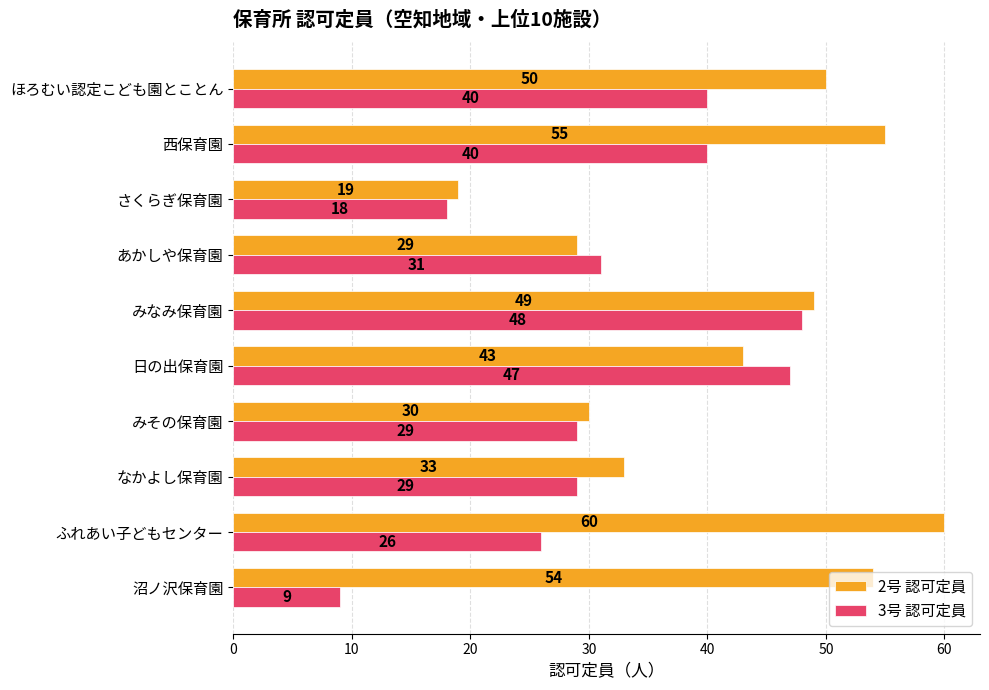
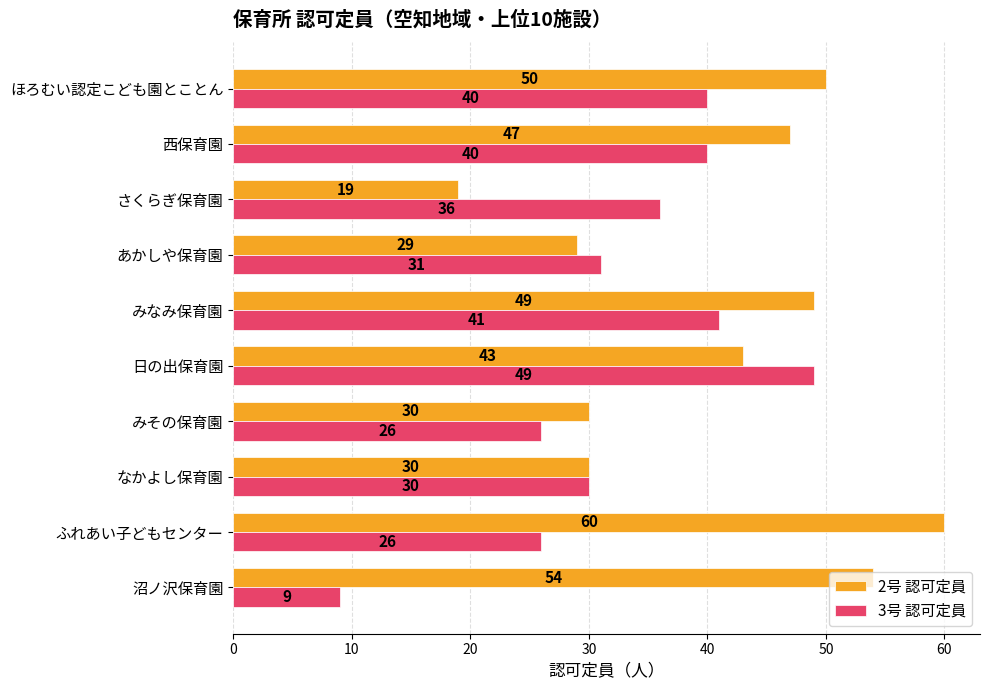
  {
    "2号 認可定員": {
      "ほろむい認定こども園とことん": 50,
-     "西保育園": 55,
+     "西保育園": 47,
      "さくらぎ保育園": 19,
      "あかしや保育園": 29,
      "みなみ保育園": 49,
      "日の出保育園": 43,
      "みその保育園": 30,
-     "なかよし保育園": 33,
+     "なかよし保育園": 30,
      "ふれあい子どもセンター": 60
    },
    "3号 認可定員": {
      "ほろむい認定こども園とことん": 40,
      "西保育園": 40,
-     "さくらぎ保育園": 18,
+     "さくらぎ保育園": 36,
      "あかしや保育園": 31,
-     "みなみ保育園": 48,
-     "日の出保育園": 47,
-     "みその保育園": 29,
-     "なかよし保育園": 29,
+     "みなみ保育園": 41,
+     "日の出保育園": 49,
+     "みその保育園": 26,
+     "なかよし保育園": 30,
      "ふれあい子どもセンター": 26,
      "沼ノ沢保育園": 9
    }
  }
